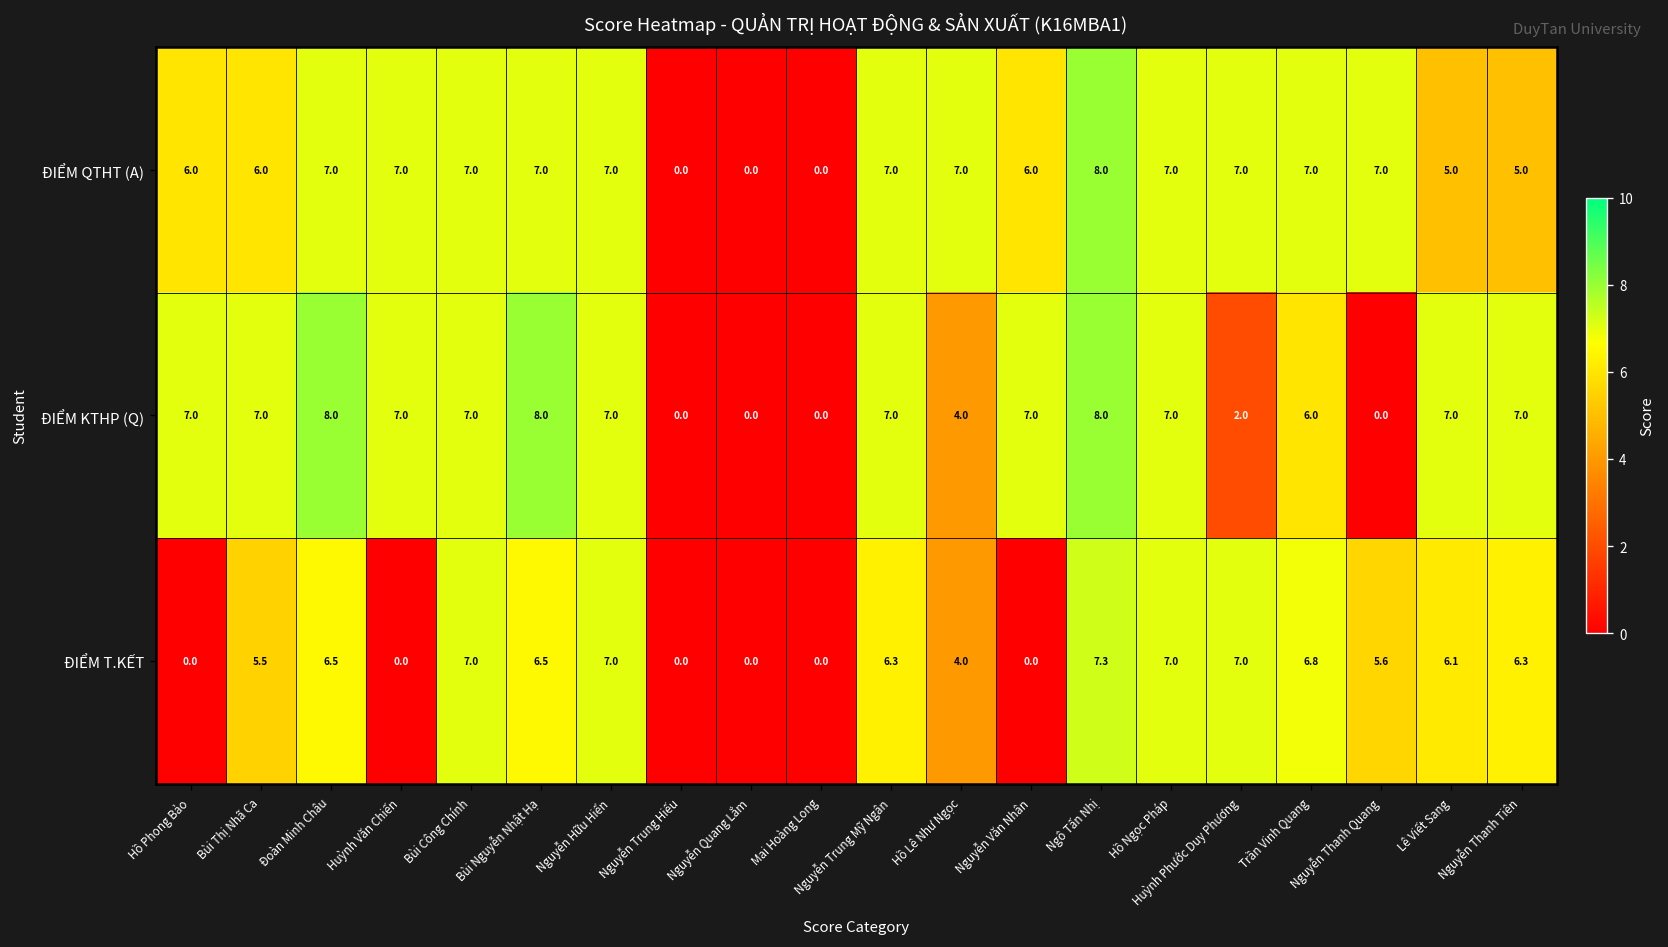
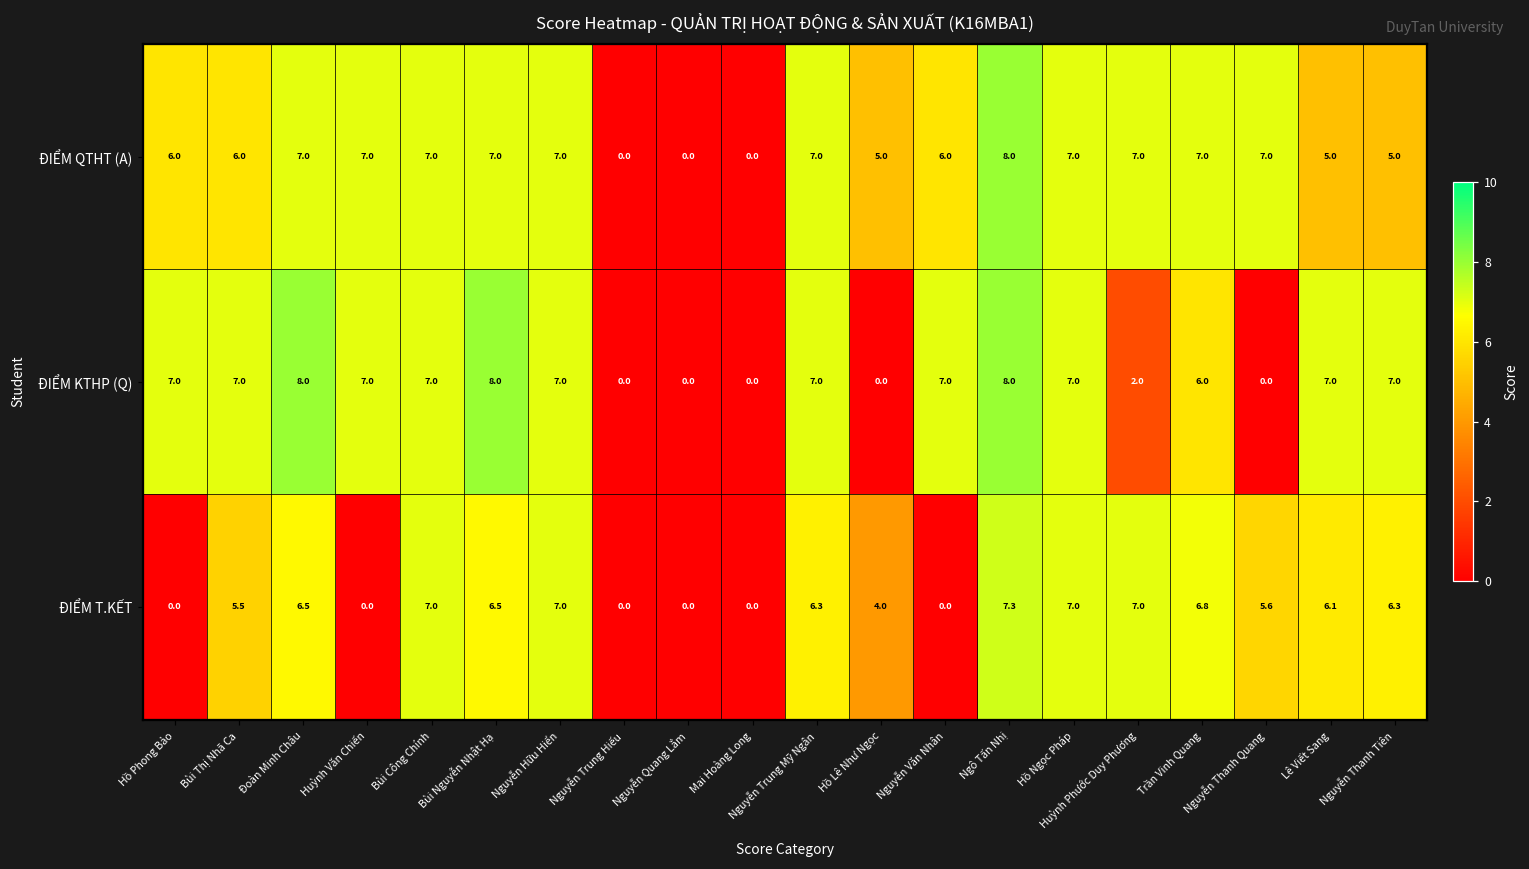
  {
    "ĐIỂM QTHT (A)": {
      "Hồ Phong Bảo": 6.0,
      "Bùi Thị Nhã Ca": 6.0,
      "Đoàn Minh Châu": 7.0,
      "Huỳnh Văn Chiến": 7.0,
      "Bùi Công Chính": 7.0,
      "Bùi Nguyễn Nhật Hạ": 7.0,
      "Nguyễn Hữu Hiển": 7.0,
      "Nguyễn Trung Hiếu": 0.0,
      "Nguyễn Quang Lắm": 0.0,
      "Mai Hoàng Long": 0.0,
      "Nguyễn Trung Mỹ Ngân": 7.0,
-     "Hồ Lê Như Ngọc": 7.0,
+     "Hồ Lê Như Ngọc": 5.0,
      "Nguyễn Văn Nhân": 6.0,
      "Ngô Tấn Nhị": 8.0,
      "Hồ Ngọc Pháp": 7.0,
      "Huỳnh Phước Duy Phương": 7.0,
      "Trần Vinh Quang": 7.0,
      "Nguyễn Thanh Quang": 7.0,
      "Lê Viết Sang": 5.0,
      "Nguyễn Thanh Tiên": 5.0
    },
    "ĐIỂM KTHP (Q)": {
      "Hồ Phong Bảo": 7.0,
      "Bùi Thị Nhã Ca": 7.0,
      "Đoàn Minh Châu": 8.0,
      "Huỳnh Văn Chiến": 7.0,
      "Bùi Công Chính": 7.0,
      "Bùi Nguyễn Nhật Hạ": 8.0,
      "Nguyễn Hữu Hiển": 7.0,
      "Nguyễn Trung Hiếu": 0.0,
      "Nguyễn Quang Lắm": 0.0,
      "Mai Hoàng Long": 0.0,
      "Nguyễn Trung Mỹ Ngân": 7.0,
-     "Hồ Lê Như Ngọc": 4.0,
+     "Hồ Lê Như Ngọc": 0.0,
      "Nguyễn Văn Nhân": 7.0,
      "Ngô Tấn Nhị": 8.0,
      "Hồ Ngọc Pháp": 7.0,
      "Huỳnh Phước Duy Phương": 2.0,
      "Trần Vinh Quang": 6.0,
      "Nguyễn Thanh Quang": 0.0,
      "Lê Viết Sang": 7.0,
      "Nguyễn Thanh Tiên": 7.0
    },
    "ĐIỂM T.KẾT": {
      "Hồ Phong Bảo": 0.0,
      "Bùi Thị Nhã Ca": 5.5,
      "Đoàn Minh Châu": 6.5,
      "Huỳnh Văn Chiến": 0.0,
      "Bùi Công Chính": 7.0,
      "Bùi Nguyễn Nhật Hạ": 6.5,
      "Nguyễn Hữu Hiển": 7.0,
      "Nguyễn Trung Hiếu": 0.0,
      "Nguyễn Quang Lắm": 0.0,
      "Mai Hoàng Long": 0.0,
      "Nguyễn Trung Mỹ Ngân": 6.3,
      "Hồ Lê Như Ngọc": 4.0,
      "Nguyễn Văn Nhân": 0.0,
      "Ngô Tấn Nhị": 7.3,
      "Hồ Ngọc Pháp": 7.0,
      "Huỳnh Phước Duy Phương": 7.0,
      "Trần Vinh Quang": 6.8,
      "Nguyễn Thanh Quang": 5.6,
      "Lê Viết Sang": 6.1,
      "Nguyễn Thanh Tiên": 6.3
    }
  }
